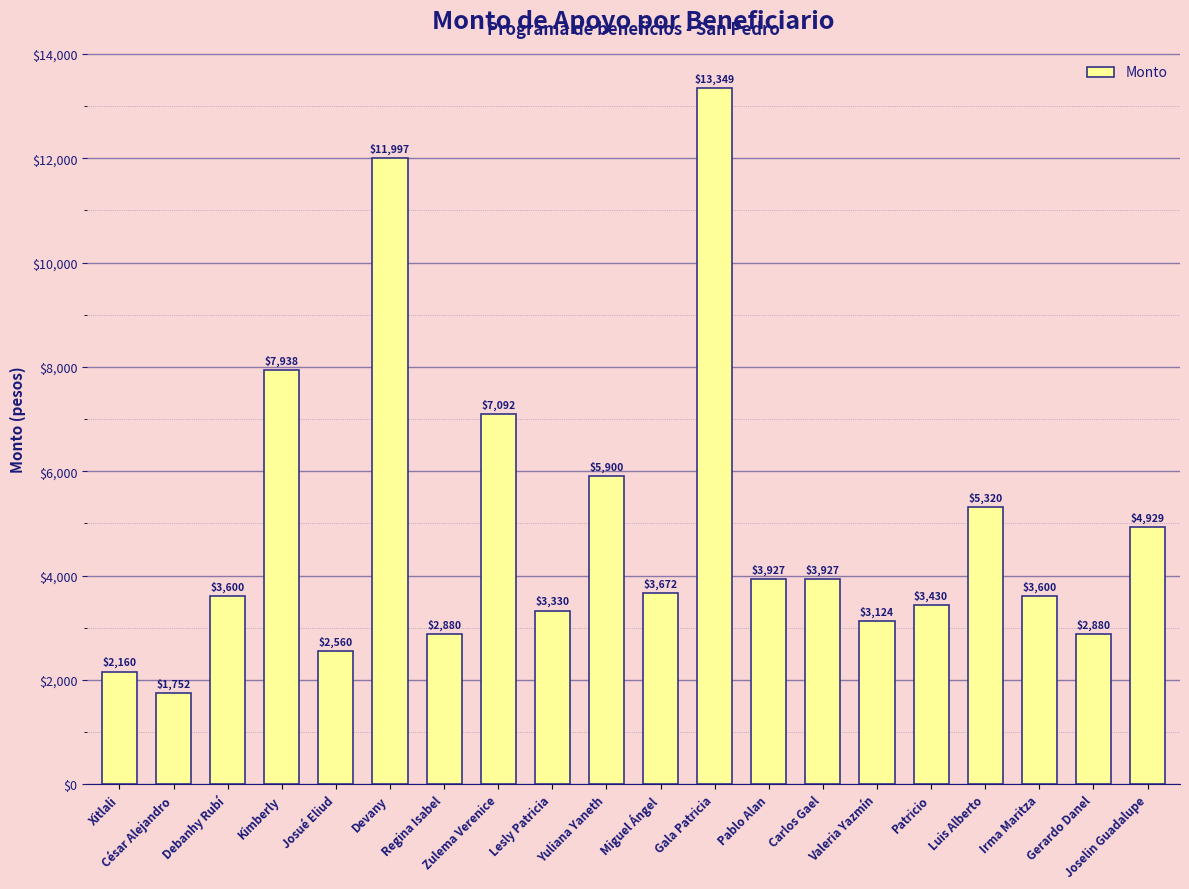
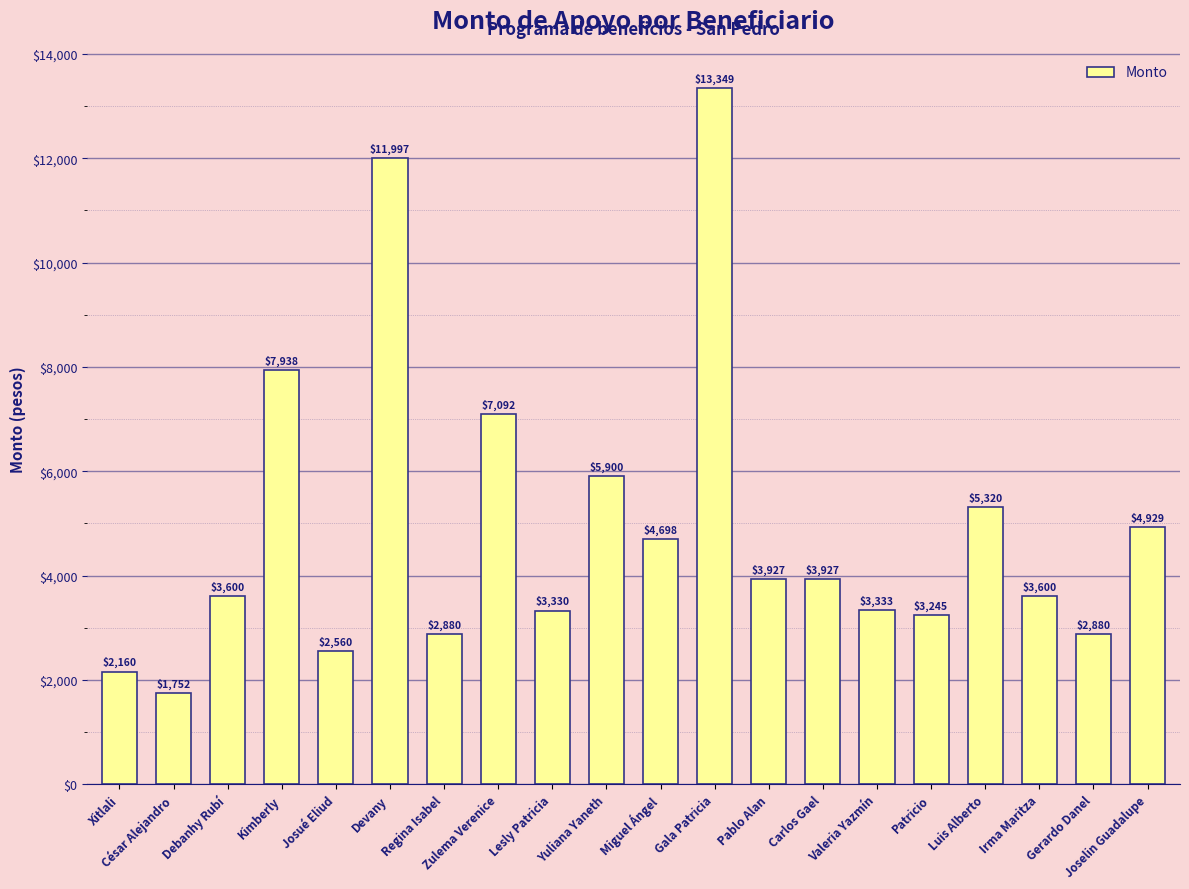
  {
    "Xitlali": "$2,160",
    "César Alejandro": "$1,752",
    "Debanhy Rubí": "$3,600",
    "Kimberly": "$7,938",
    "Josué Eliud": "$2,560",
    "Devany": "$11,997",
    "Regina Isabel": "$2,880",
    "Zulema Verenice": "$7,092",
    "Lesly Patricia": "$3,330",
    "Yuliana Yaneth": "$5,900",
-   "Miguel Ángel": "$3,672",
+   "Miguel Ángel": "$4,698",
    "Gala Patricia": "$13,349",
    "Pablo Alan": "$3,927",
    "Carlos Gael": "$3,927",
-   "Valeria Yazmín": "$3,124",
-   "Patricio": "$3,430",
+   "Valeria Yazmín": "$3,333",
+   "Patricio": "$3,245",
    "Luis Alberto": "$5,320",
    "Irma Maritza": "$3,600",
    "Gerardo Danel": "$2,880",
    "Joselin Guadalupe": "$4,929"
  }
